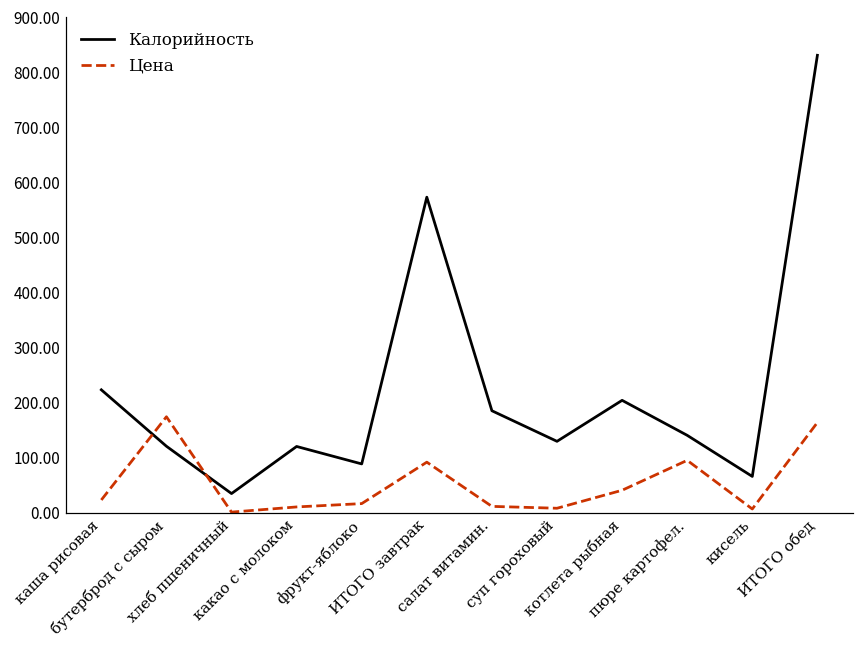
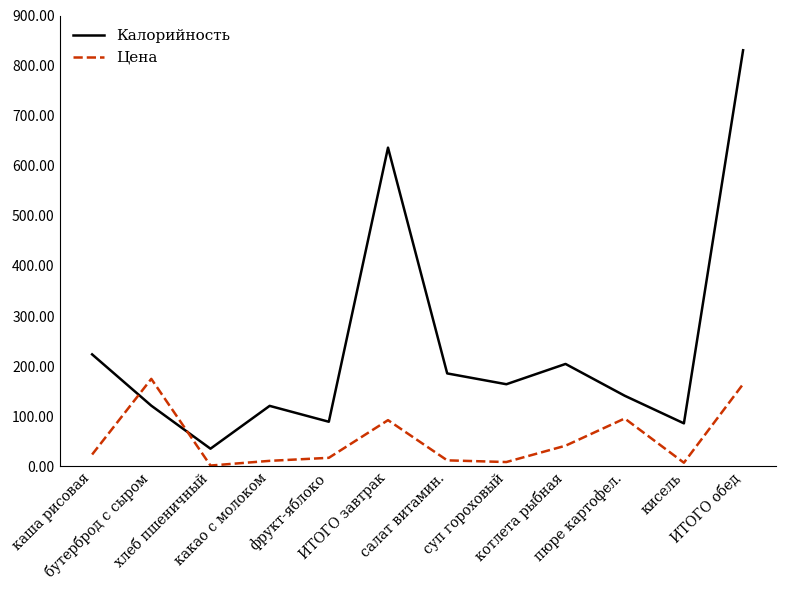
  {
    "Калорийность": {
      "каша рисовая": 220,
      "бутерброд с сыром": 120,
      "хлеб пшеничный": 40,
      "какао с молоком": 120,
      "фрукт-яблоко": 90,
-     "ИТОГО завтрак": 570,
+     "ИТОГО завтрак": 640,
      "салат витамин.": 190,
-     "суп гороховый": 130,
+     "суп гороховый": 160,
      "котлета рыбная": 200,
      "пюре картофел.": 140,
-     "кисель": 70,
+     "кисель": 90,
      "ИТОГО обед": 830
    },
    "Цена": {
      "каша рисовая": 20,
      "бутерброд с сыром": 170,
      "хлеб пшеничный": 0,
      "какао с молоком": 10,
      "фрукт-яблоко": 20,
      "ИТОГО завтрак": 90,
      "салат витамин.": 10,
      "суп гороховый": 10,
      "котлета рыбная": 40,
      "пюре картофел.": 100,
      "кисель": 10,
      "ИТОГО обед": 160
    }
  }
